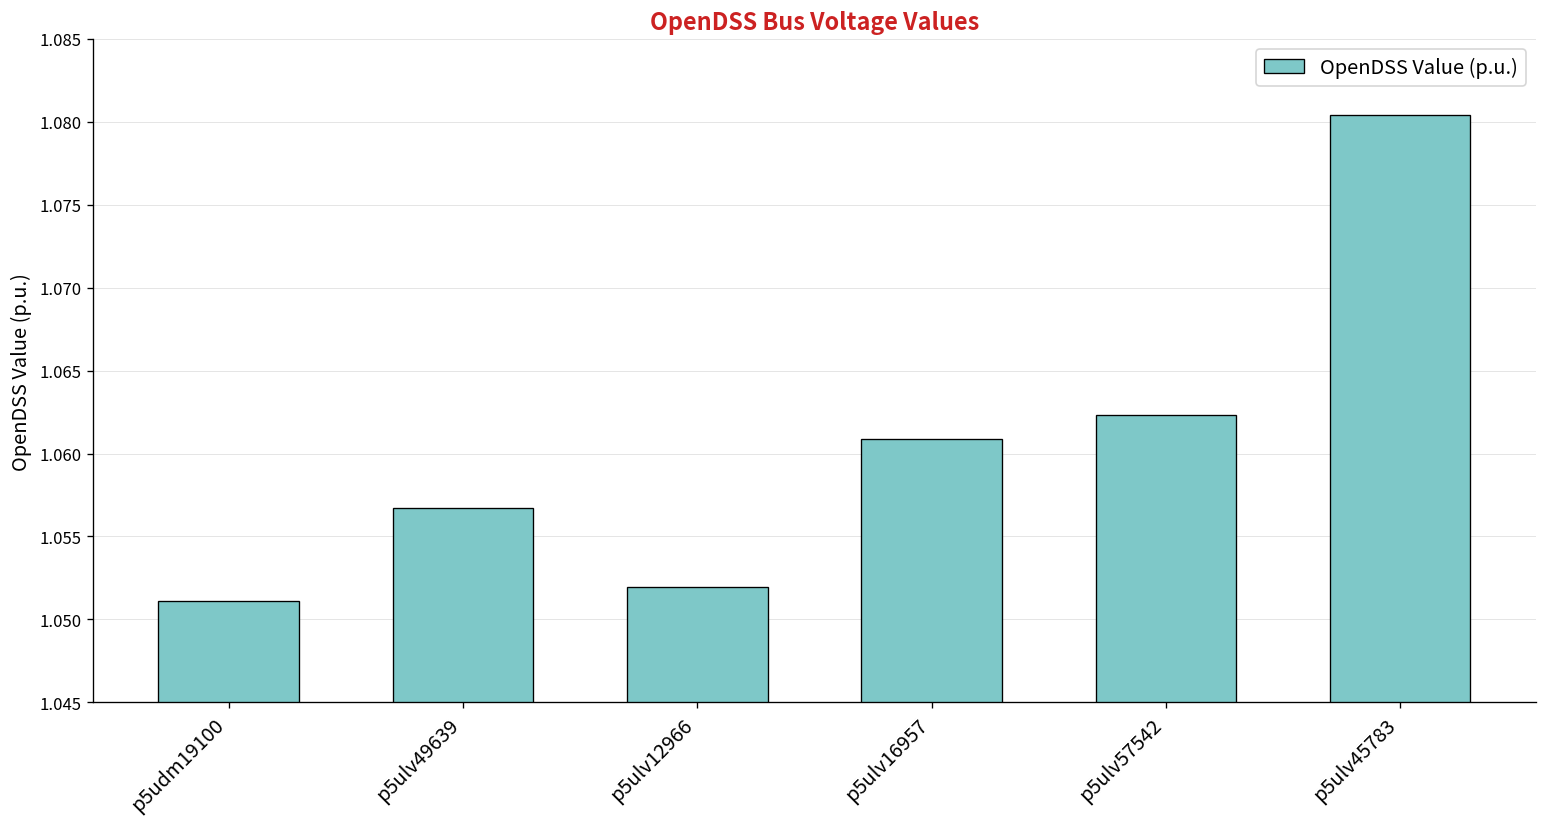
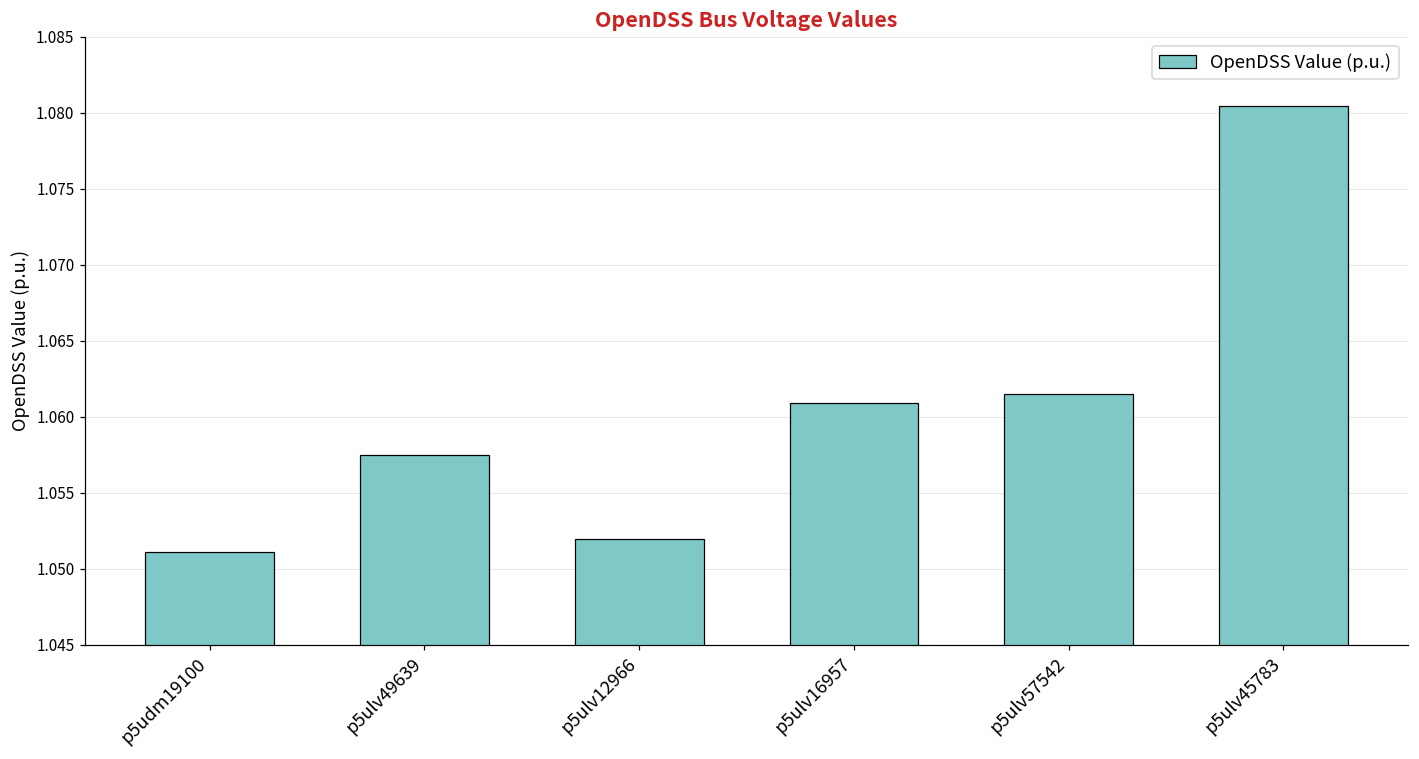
  {
    "p5udm19100": 1.0511,
-   "p5ulv49639": 1.0567,
+   "p5ulv49639": 1.0574,
    "p5ulv12966": 1.0519,
    "p5ulv16957": 1.0609,
-   "p5ulv57542": 1.0623,
+   "p5ulv57542": 1.0615,
    "p5ulv45783": 1.0804
  }
